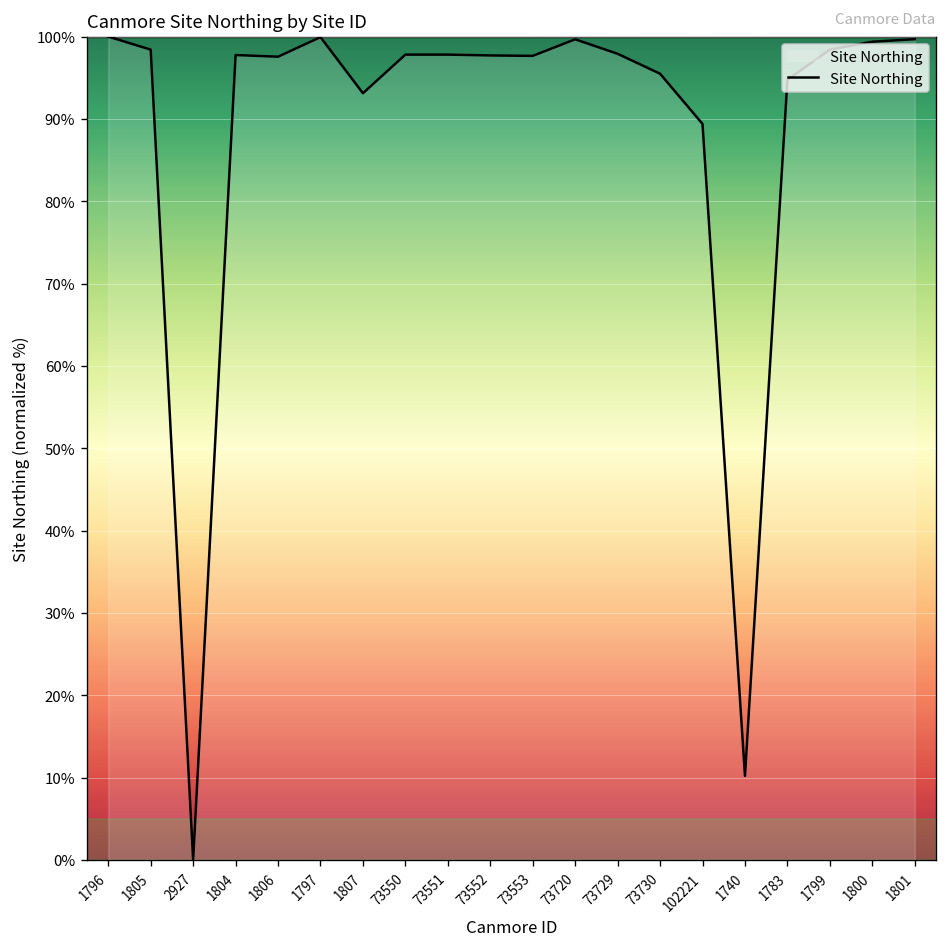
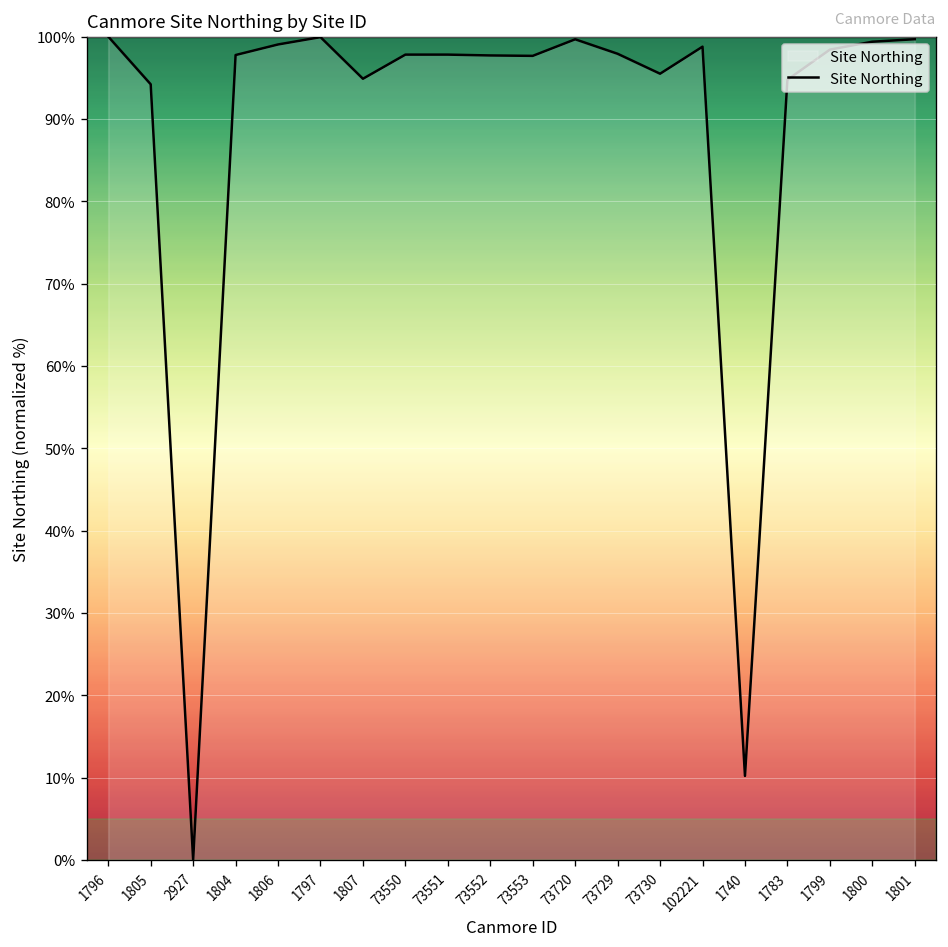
  {
    "1796": "100%",
-   "1805": "98%",
+   "1805": "94%",
    "2927": "0%",
    "1804": "98%",
-   "1806": "98%",
+   "1806": "99%",
    "1797": "100%",
-   "1807": "93%",
+   "1807": "95%",
    "73550": "98%",
    "73551": "98%",
    "73552": "98%",
    "73553": "98%",
    "73720": "100%",
    "73729": "98%",
    "73730": "95%",
-   "102221": "89%",
+   "102221": "99%",
    "1740": "10%",
    "1800": "99%",
    "1801": "100%"
  }
